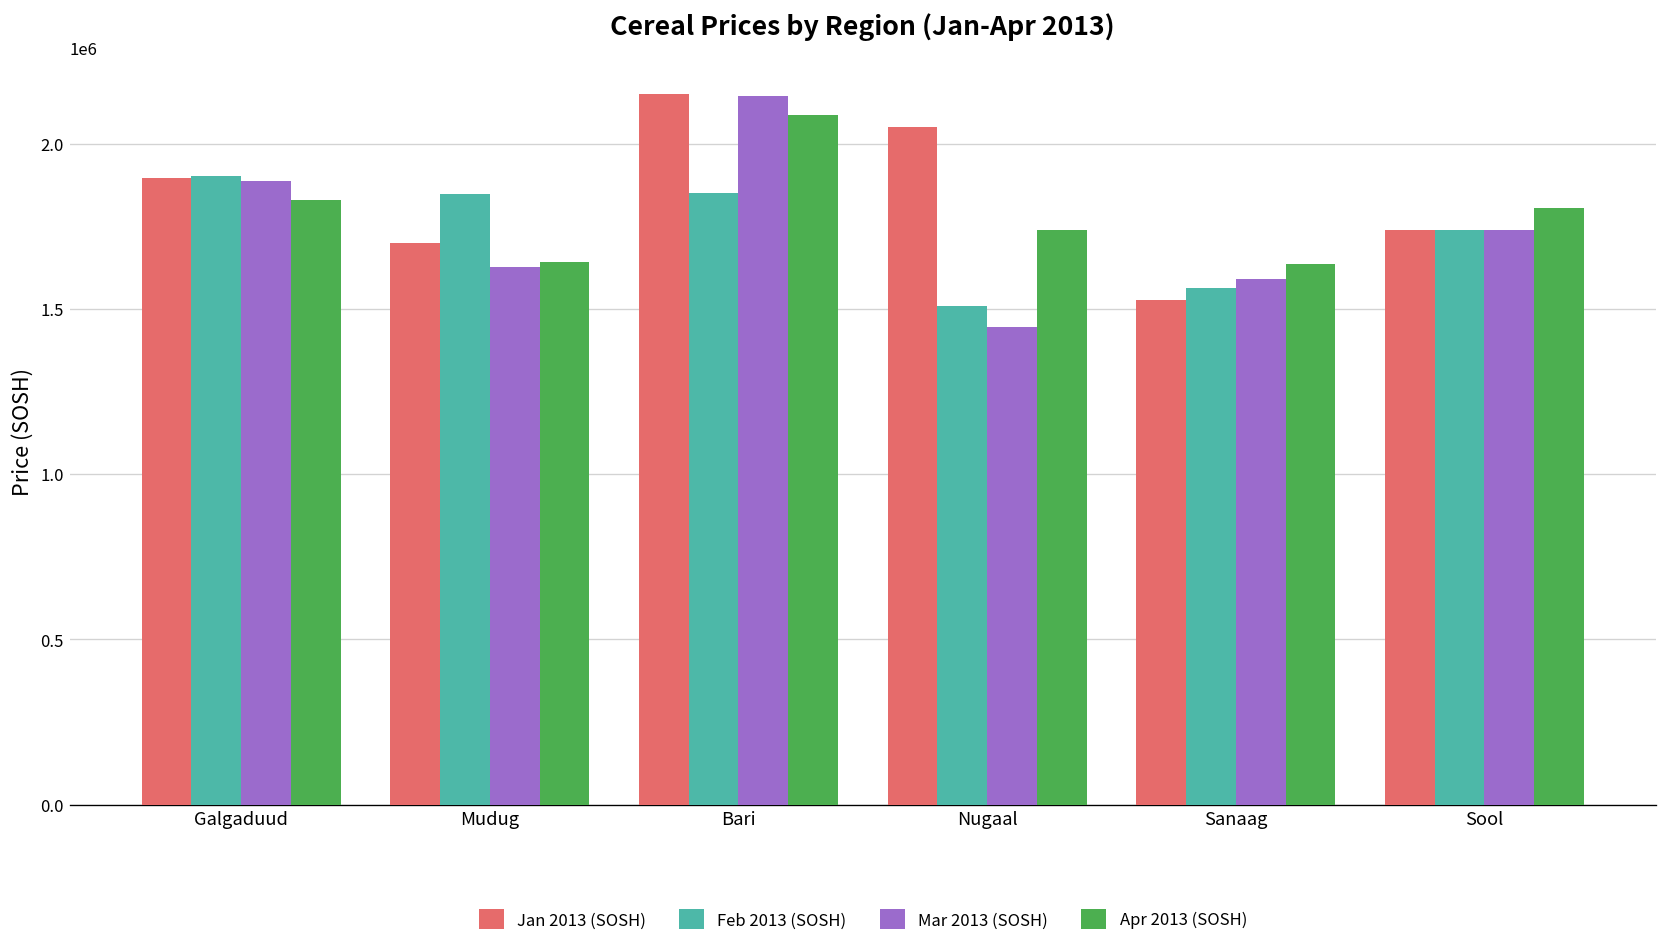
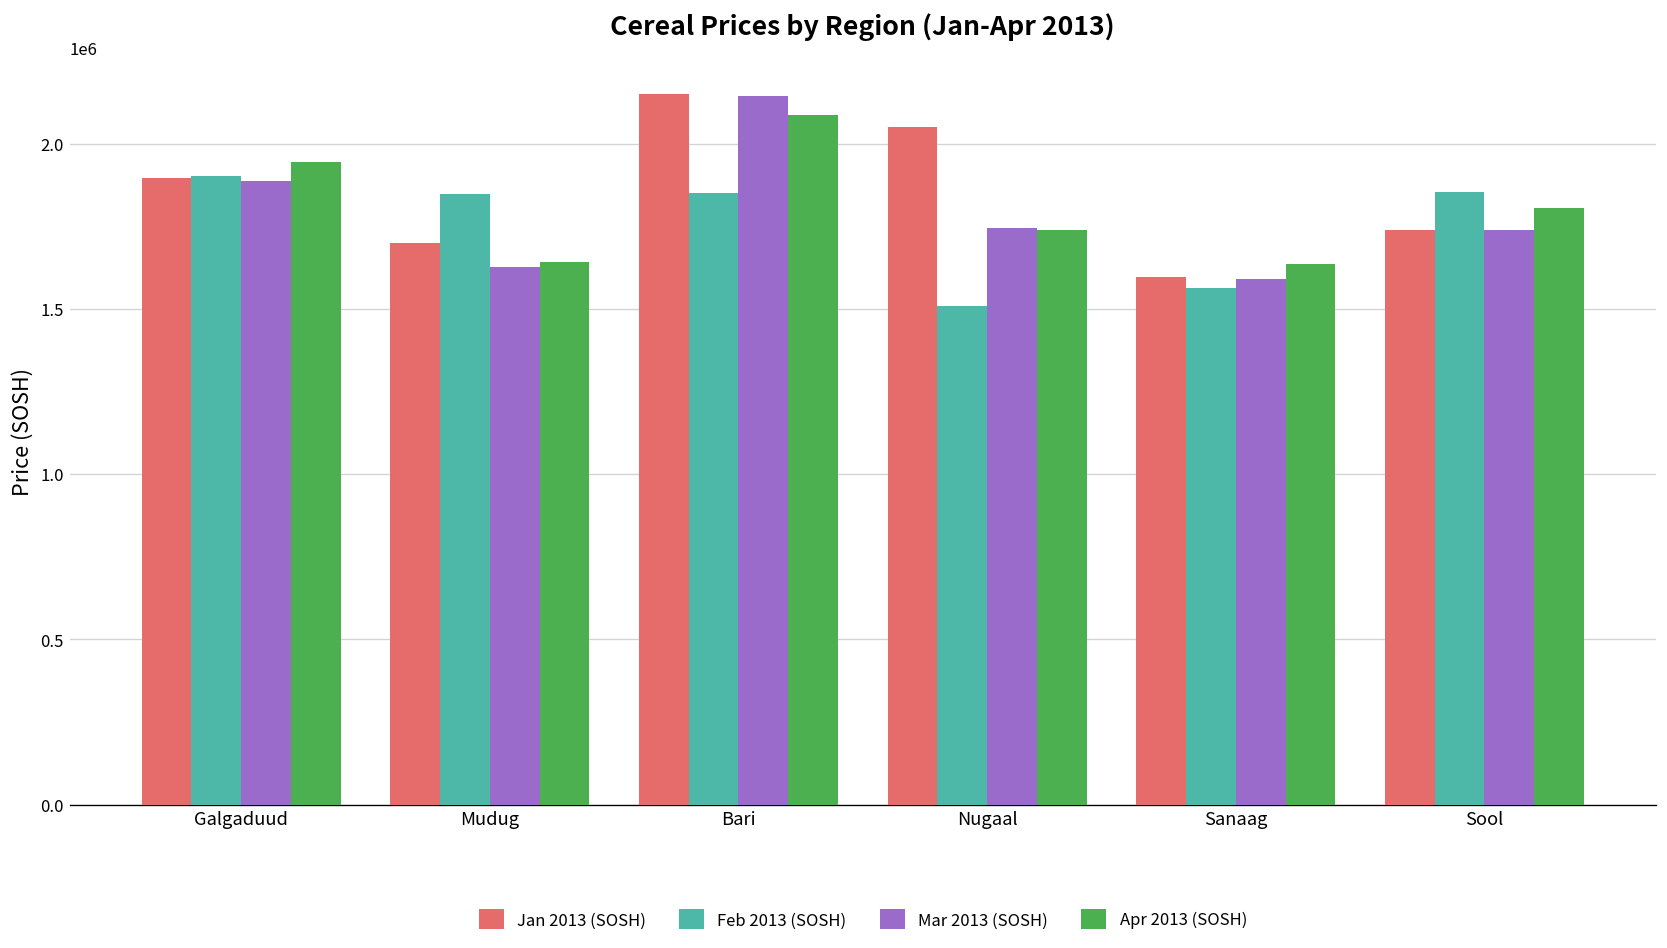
  {
    "Jan 2013 (SOSH)": {
      "Galgaduud": 1900000,
      "Mudug": 1700000,
      "Bari": 2150000,
      "Nugaal": 2050000,
-     "Sanaag": 1530000,
+     "Sanaag": 1600000,
      "Sool": 1740000
    },
    "Feb 2013 (SOSH)": {
      "Galgaduud": 1900000,
      "Mudug": 1850000,
      "Bari": 1850000,
      "Nugaal": 1510000,
      "Sanaag": 1560000,
-     "Sool": 1740000
+     "Sool": 1850000
    },
    "Mar 2013 (SOSH)": {
      "Galgaduud": 1890000,
      "Mudug": 1630000,
      "Bari": 2140000,
-     "Nugaal": 1440000,
+     "Nugaal": 1740000,
      "Sanaag": 1590000,
      "Sool": 1740000
    },
    "Apr 2013 (SOSH)": {
-     "Galgaduud": 1830000,
+     "Galgaduud": 1940000,
      "Mudug": 1640000,
      "Bari": 2090000,
      "Nugaal": 1740000,
      "Sanaag": 1640000,
      "Sool": 1810000
    }
  }
